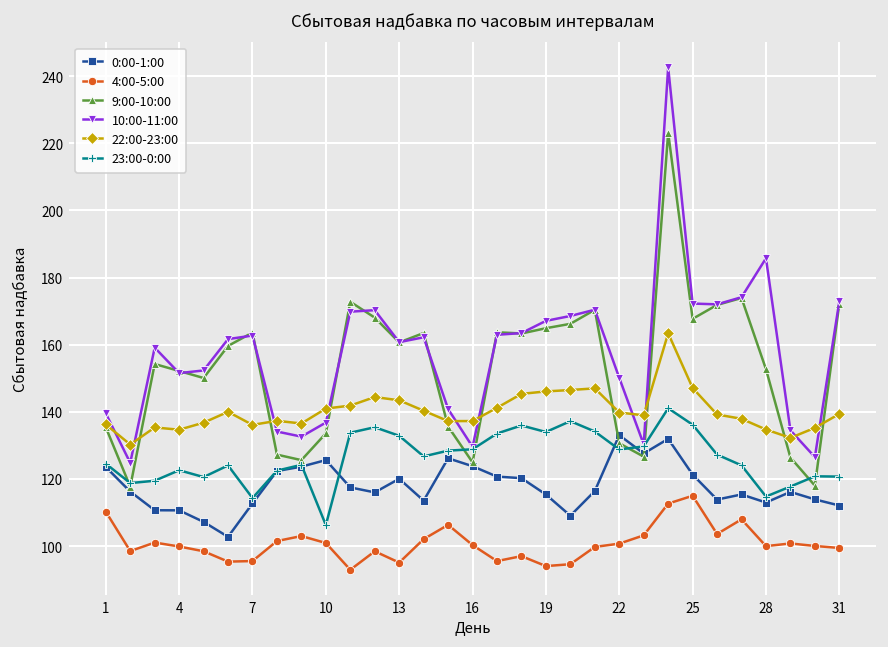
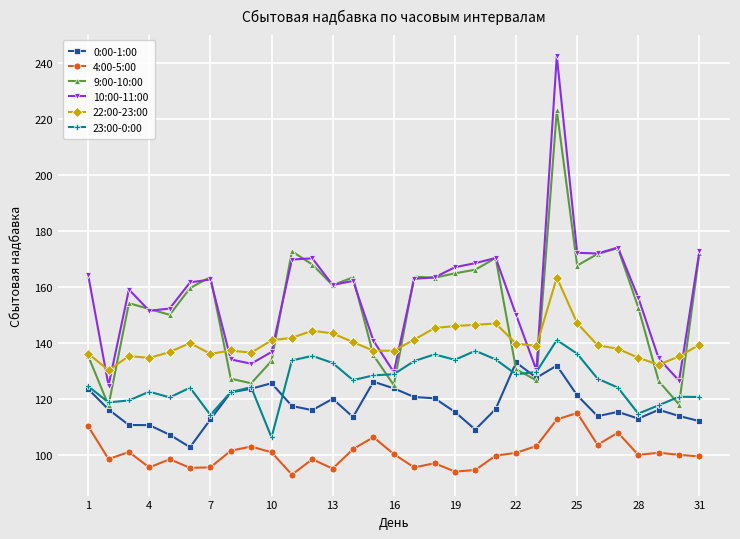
  {
    "0:00-1:00": {
      "1": 124,
      "4": 111,
      "7": 113,
      "10": 126,
      "13": 120,
      "16": 124,
      "19": 115,
      "22": 133,
      "25": 121,
      "28": 113,
      "31": 112
    },
    "4:00-5:00": {
      "1": 110,
-     "4": 100,
+     "4": 96,
      "7": 96,
      "10": 101,
      "13": 95,
      "16": 100,
      "19": 94,
      "22": 101,
      "25": 115,
      "28": 100,
      "31": 99
    },
    "9:00-10:00": {
      "10": 134,
      "16": 125,
      "19": 165,
      "22": 131,
      "25": 168,
      "28": 153
    },
    "10:00-11:00": {
-     "1": 140,
+     "1": 164,
      "10": 137,
      "19": 167,
      "22": 150,
      "25": 172,
-     "28": 186
+     "28": 156
    },
    "22:00-23:00": {
      "4": 135,
      "7": 136,
      "10": 141,
      "13": 143,
      "16": 137,
      "19": 146,
      "22": 140,
      "25": 147,
      "28": 135,
      "31": 139
    },
    "23:00-0:00": {
      "1": 125,
      "4": 123,
      "7": 114,
      "10": 106,
      "13": 133,
      "19": 134,
      "22": 129,
      "25": 136,
      "28": 115,
      "31": 121
    }
  }
